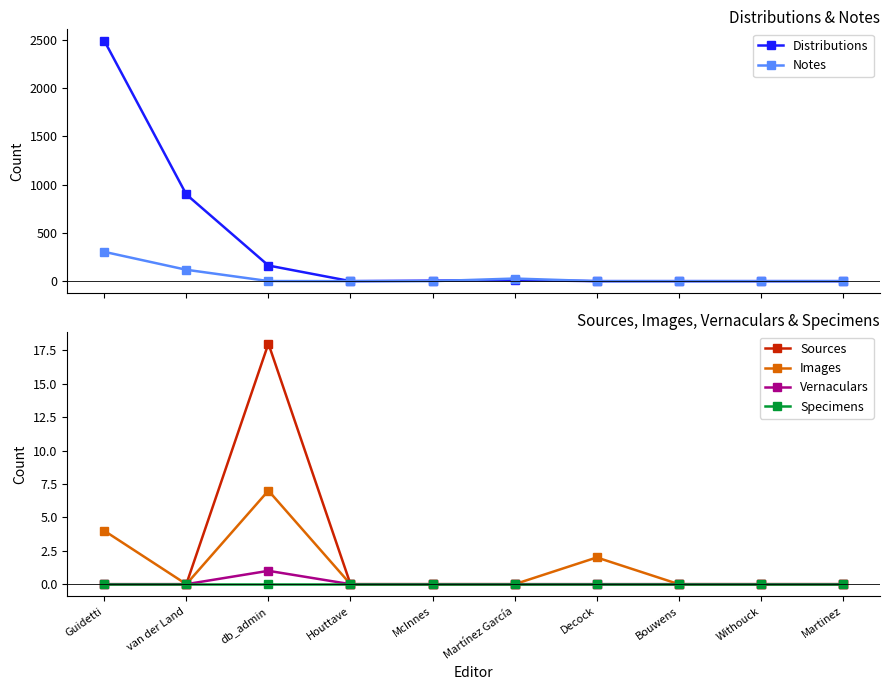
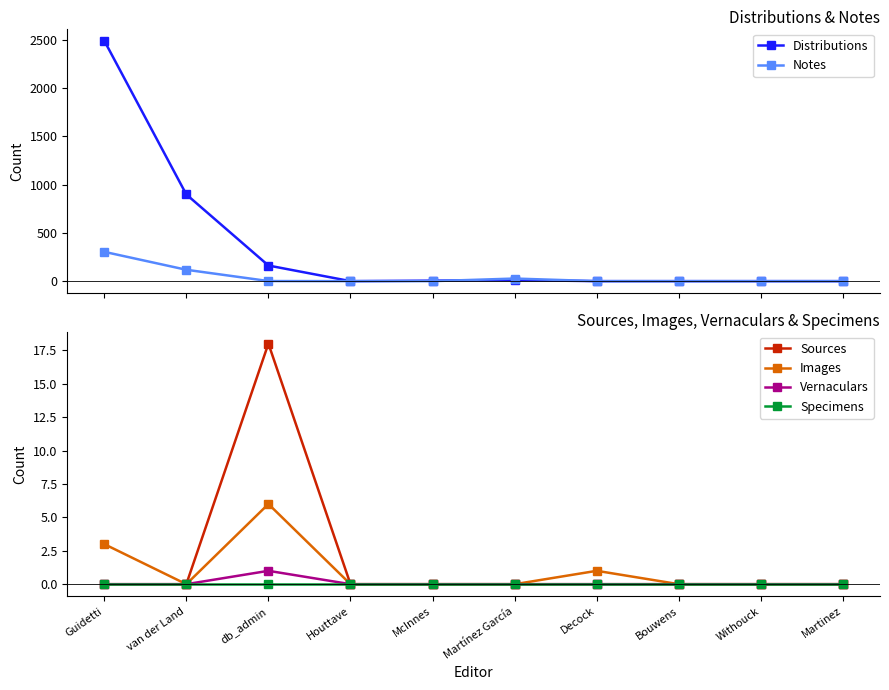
  {
    "Sources, Images, Vernaculars & Specimens": {
      "Sources": {
        "db_admin": 18
      },
      "Images": {
-       "Guidetti": 4,
-       "db_admin": 7,
-       "Decock": 2
+       "Guidetti": 3,
+       "db_admin": 6,
+       "Decock": 1
      },
      "Vernaculars": {
        "db_admin": 1
      },
      "Specimens": {
        "db_admin": 0
      }
    }
  }
